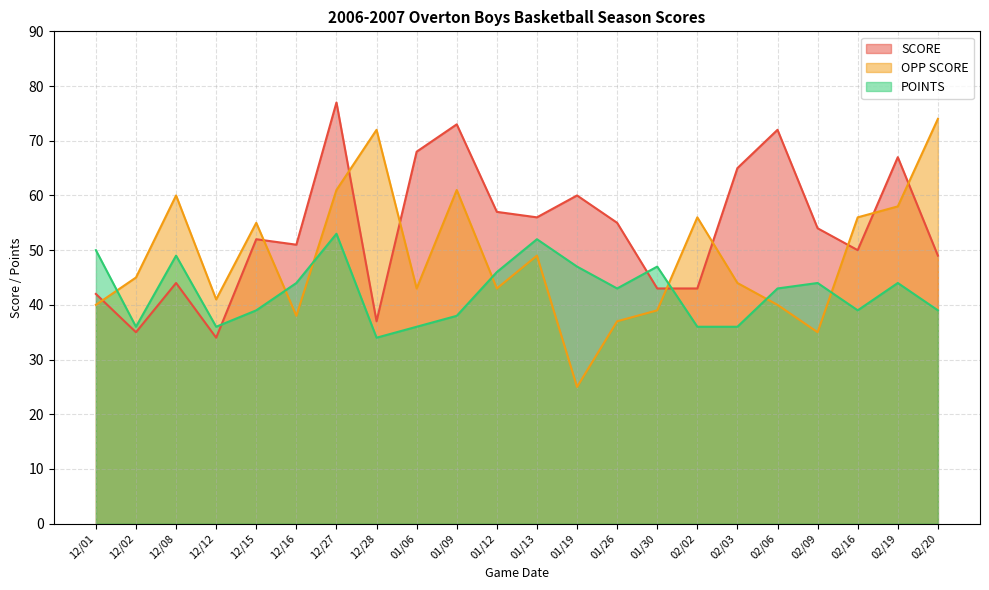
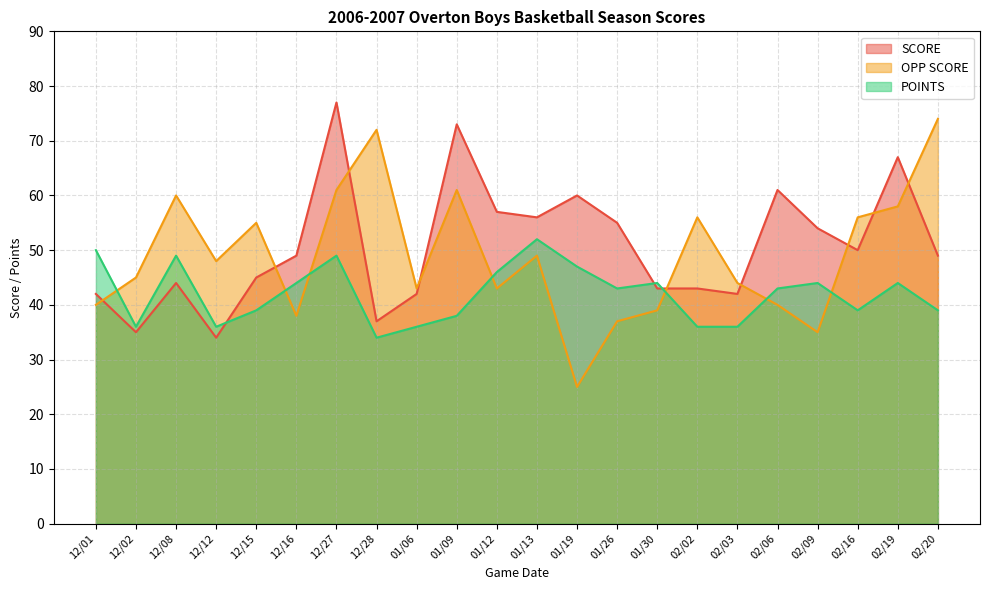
  {
    "SCORE": {
      "12/01": 42,
      "12/02": 35,
      "12/08": 44,
      "12/12": 34,
-     "12/15": 52,
-     "12/16": 51,
+     "12/15": 45,
+     "12/16": 49,
      "12/27": 77,
      "12/28": 37,
-     "01/06": 68,
+     "01/06": 42,
      "01/09": 73,
      "01/12": 57,
      "01/13": 56,
      "01/19": 60,
      "01/26": 55,
      "01/30": 43,
      "02/02": 43,
-     "02/03": 65,
-     "02/06": 72,
+     "02/03": 42,
+     "02/06": 61,
      "02/09": 54,
      "02/16": 50,
      "02/19": 67,
      "02/20": 49
    },
    "OPP SCORE": {
      "12/01": 40,
      "12/02": 45,
      "12/08": 60,
-     "12/12": 41,
+     "12/12": 48,
      "12/15": 55,
      "12/16": 38,
      "12/27": 61,
      "12/28": 72,
      "01/06": 43,
      "01/09": 61,
      "01/12": 43,
      "01/13": 49,
      "01/19": 25,
      "01/26": 37,
      "01/30": 39,
      "02/02": 56,
      "02/03": 44,
      "02/06": 40,
      "02/09": 35,
      "02/16": 56,
      "02/19": 58,
      "02/20": 74
    },
    "POINTS": {
      "12/01": 50,
      "12/02": 36,
      "12/08": 49,
      "12/12": 36,
      "12/15": 39,
      "12/16": 44,
-     "12/27": 53,
+     "12/27": 49,
      "12/28": 34,
      "01/06": 36,
      "01/09": 38,
      "01/12": 46,
      "01/13": 52,
      "01/19": 47,
      "01/26": 43,
-     "01/30": 47,
+     "01/30": 44,
      "02/02": 36,
      "02/03": 36,
      "02/06": 43,
      "02/09": 44,
      "02/16": 39,
      "02/19": 44,
      "02/20": 39
    }
  }
